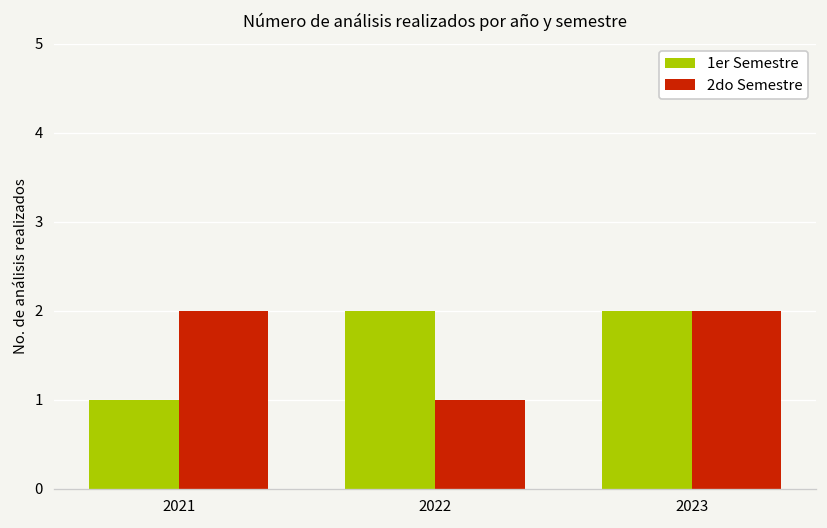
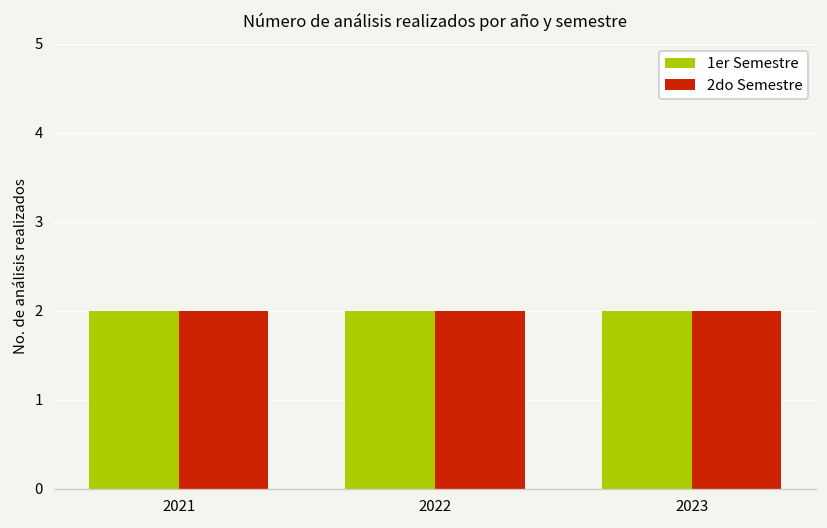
  {
    "1er Semestre": {
-     "2021": 1,
+     "2021": 2,
      "2022": 2,
      "2023": 2
    },
    "2do Semestre": {
      "2021": 2,
-     "2022": 1,
+     "2022": 2,
      "2023": 2
    }
  }
